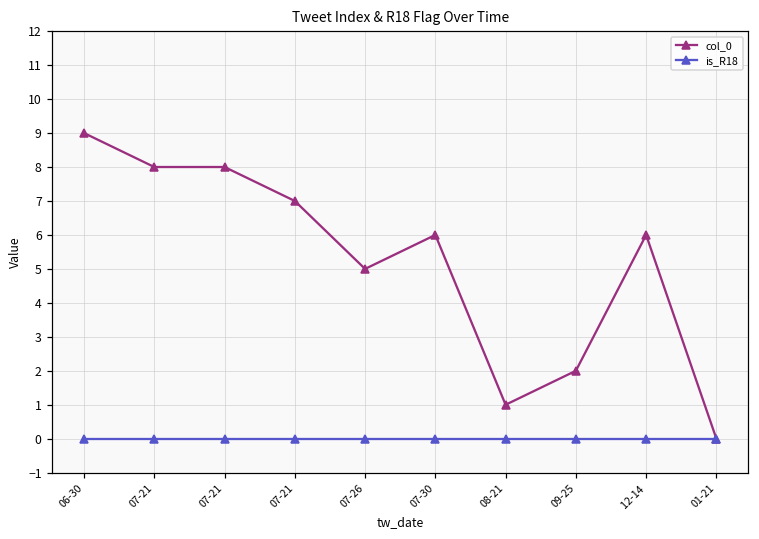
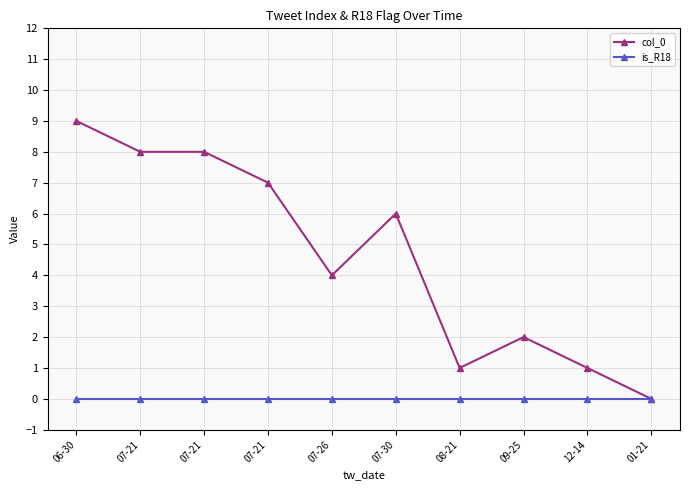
  {
    "col_0": {
      "06-30": 9,
-     "07-26": 5,
+     "07-26": 4,
      "07-30": 6,
      "08-21": 1,
      "09-25": 2,
-     "12-14": 6
+     "12-14": 1
    },
    "is_R18": {
      "06-30": 0,
      "07-26": 0,
      "07-30": 0,
      "08-21": 0,
      "09-25": 0,
      "12-14": 0
    }
  }
